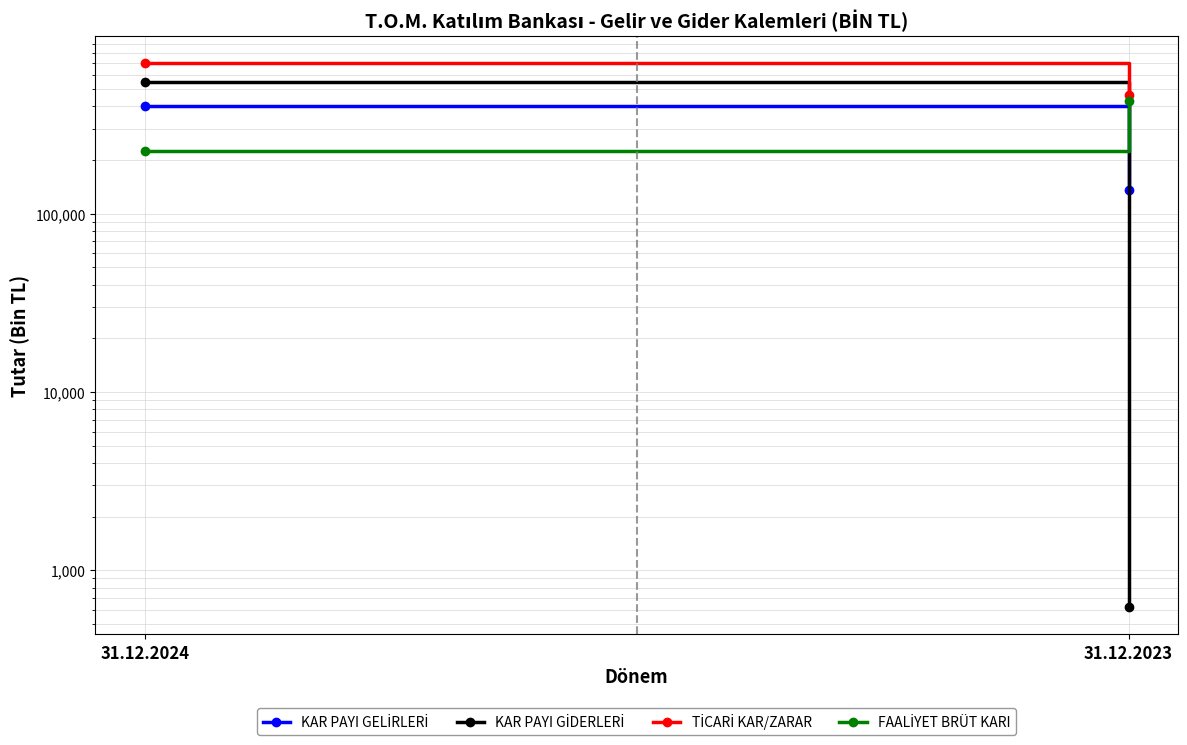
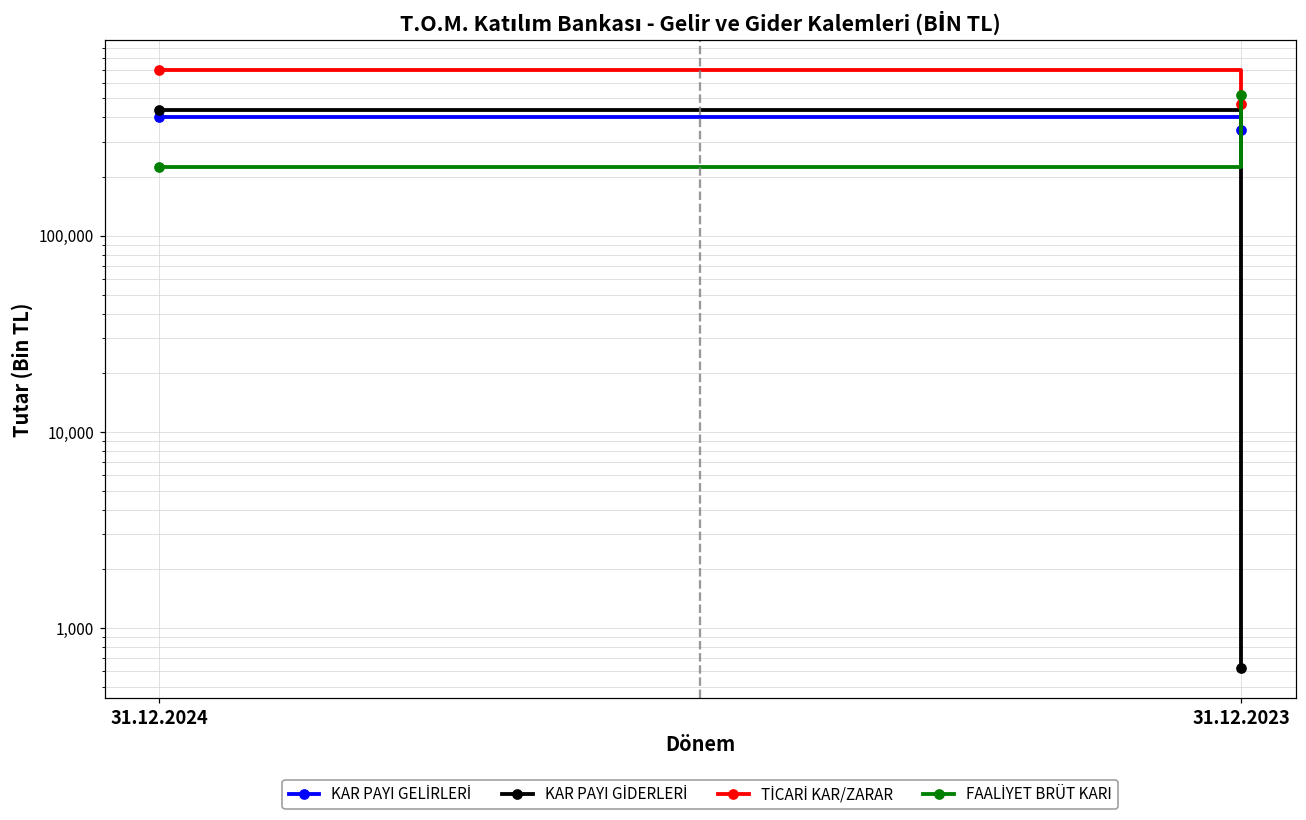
  {
    "KAR PAYI GELİRLERİ": {
      "31.12.2024": "400,000",
-     "31.12.2023": "140,000"
+     "31.12.2023": "350,000"
    },
    "KAR PAYI GİDERLERİ": {
-     "31.12.2024": "550,000",
+     "31.12.2024": "430,000",
      "31.12.2023": "620"
    },
    "TİCARİ KAR/ZARAR": {
      "31.12.2024": "700,000",
      "31.12.2023": "470,000"
    },
    "FAALİYET BRÜT KARI": {
      "31.12.2024": "220,000",
-     "31.12.2023": "430,000"
+     "31.12.2023": "520,000"
    }
  }
